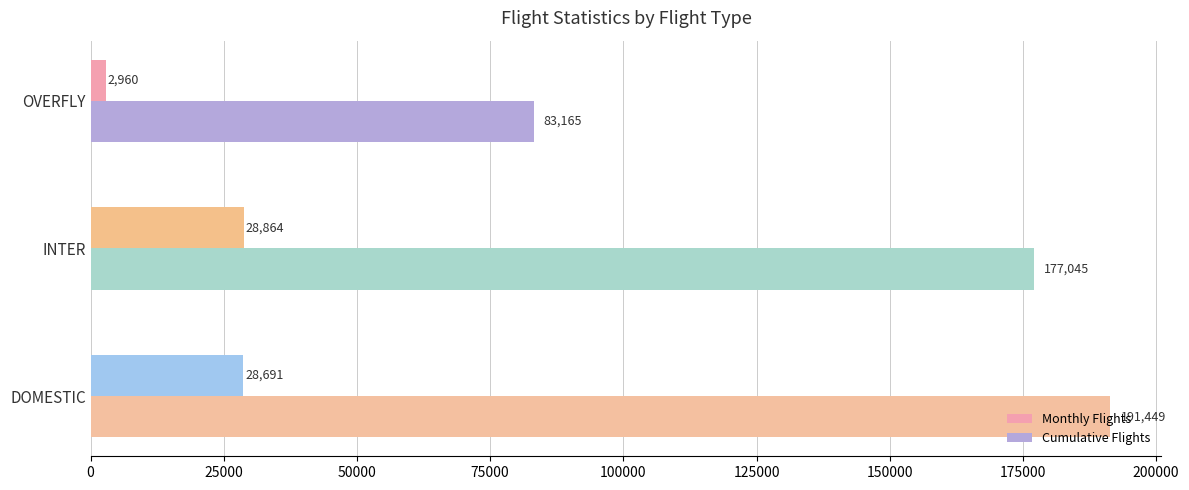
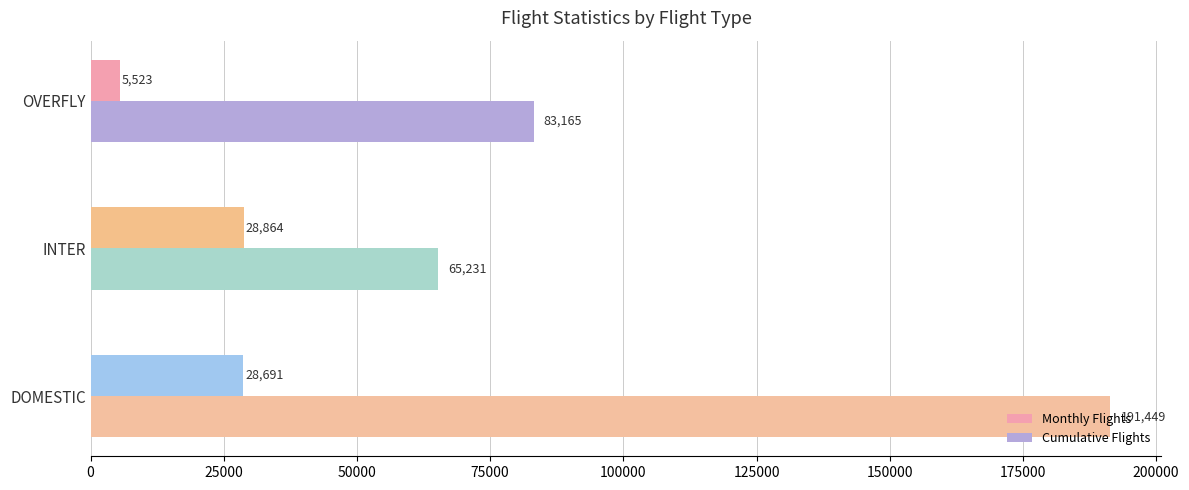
  {
    "Monthly Flights": {
-     "OVERFLY": "2,960",
+     "OVERFLY": "5,523",
      "INTER": "28,864",
      "DOMESTIC": "28,691"
    },
    "Cumulative Flights": {
      "OVERFLY": "83,165",
-     "INTER": "177,045",
+     "INTER": "65,231",
      "DOMESTIC": "191,449"
    }
  }
